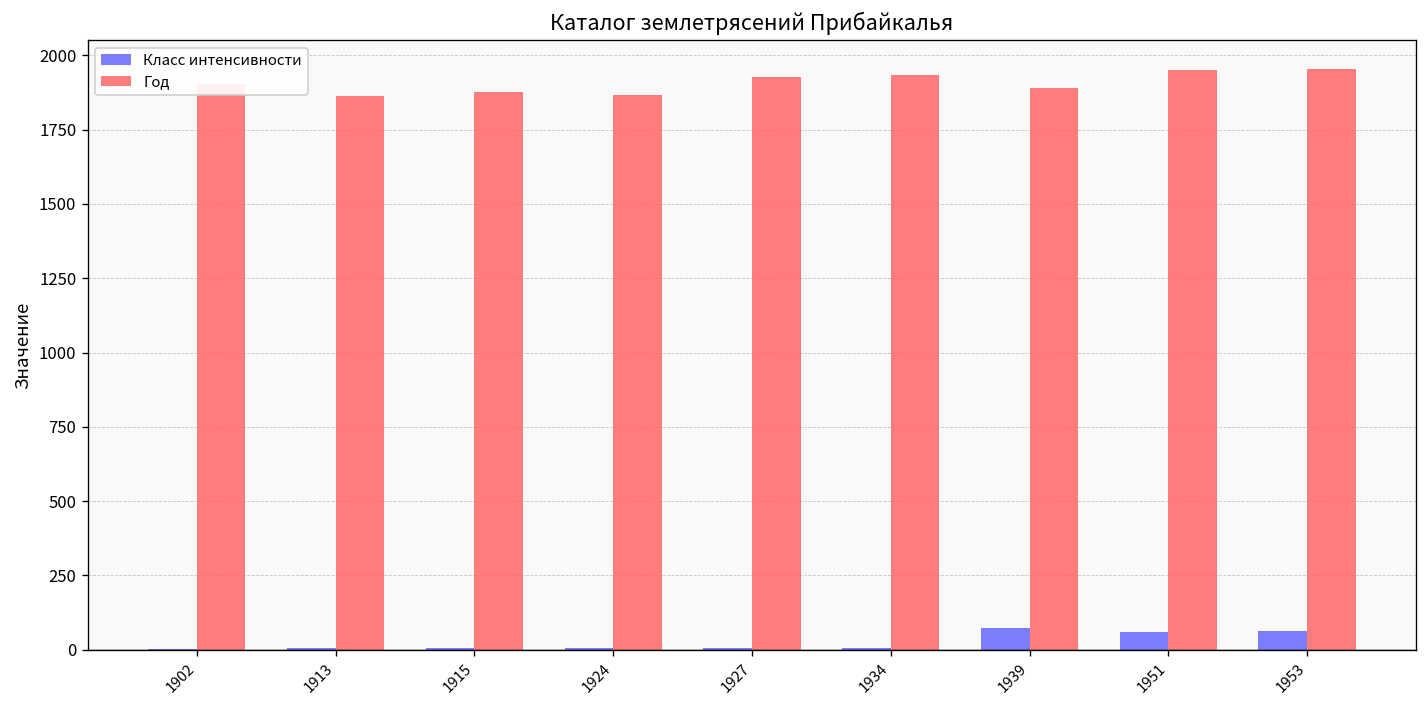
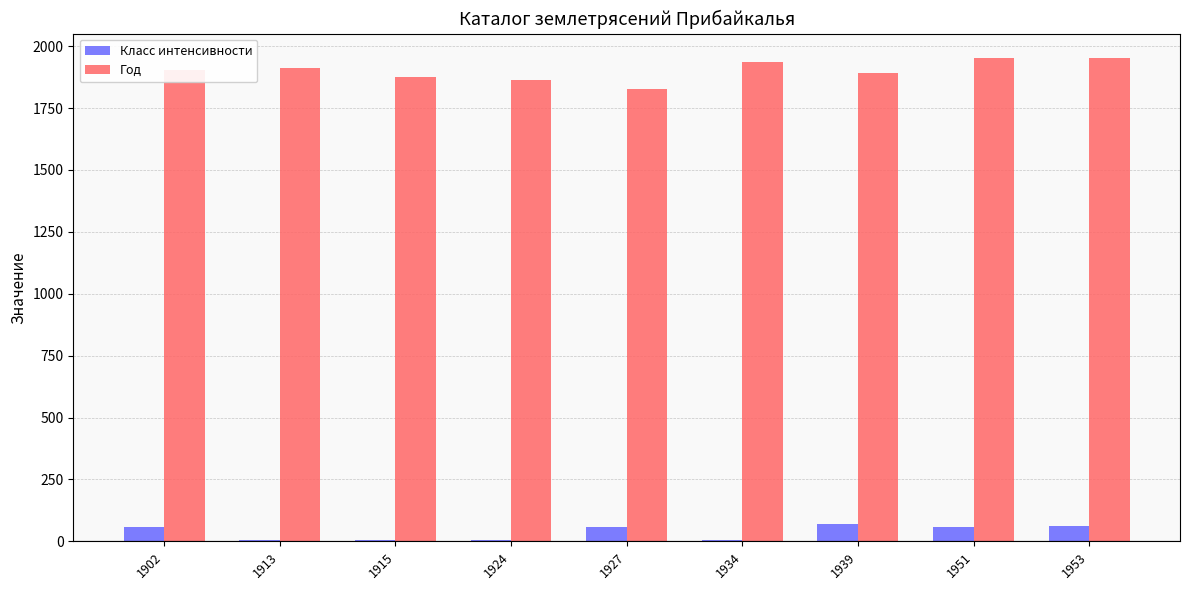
  {
    "Класс интенсивности": {
-     "1902": 0,
-     "1927": 0,
+     "1902": 60,
+     "1927": 60,
      "1939": 70,
      "1951": 60,
      "1953": 60
    },
    "Год": {
-     "1913": 1860,
+     "1913": 1910,
      "1915": 1880,
      "1924": 1870,
-     "1927": 1930,
+     "1927": 1830,
      "1934": 1930,
      "1939": 1890,
      "1951": 1950,
      "1953": 1950
    }
  }
